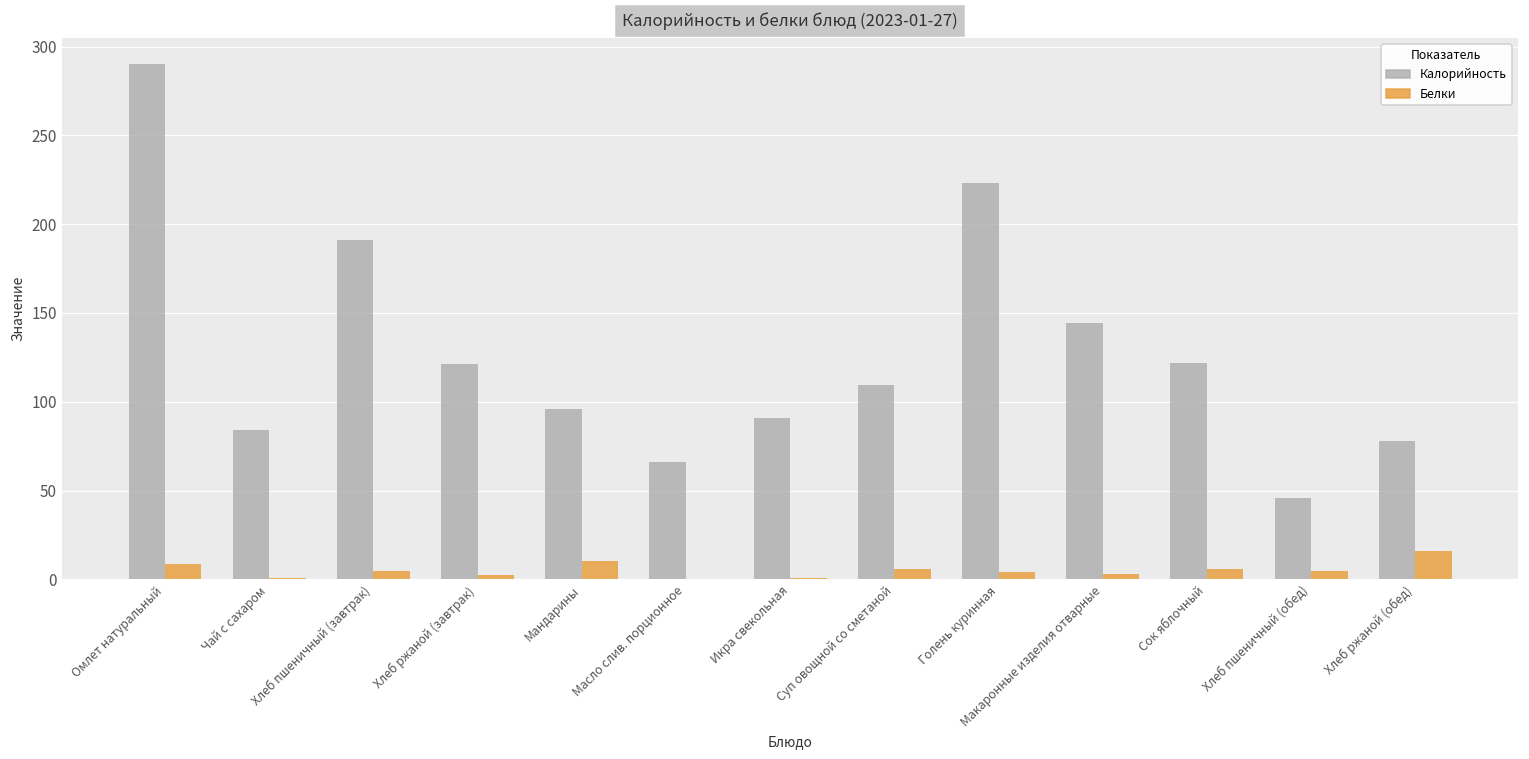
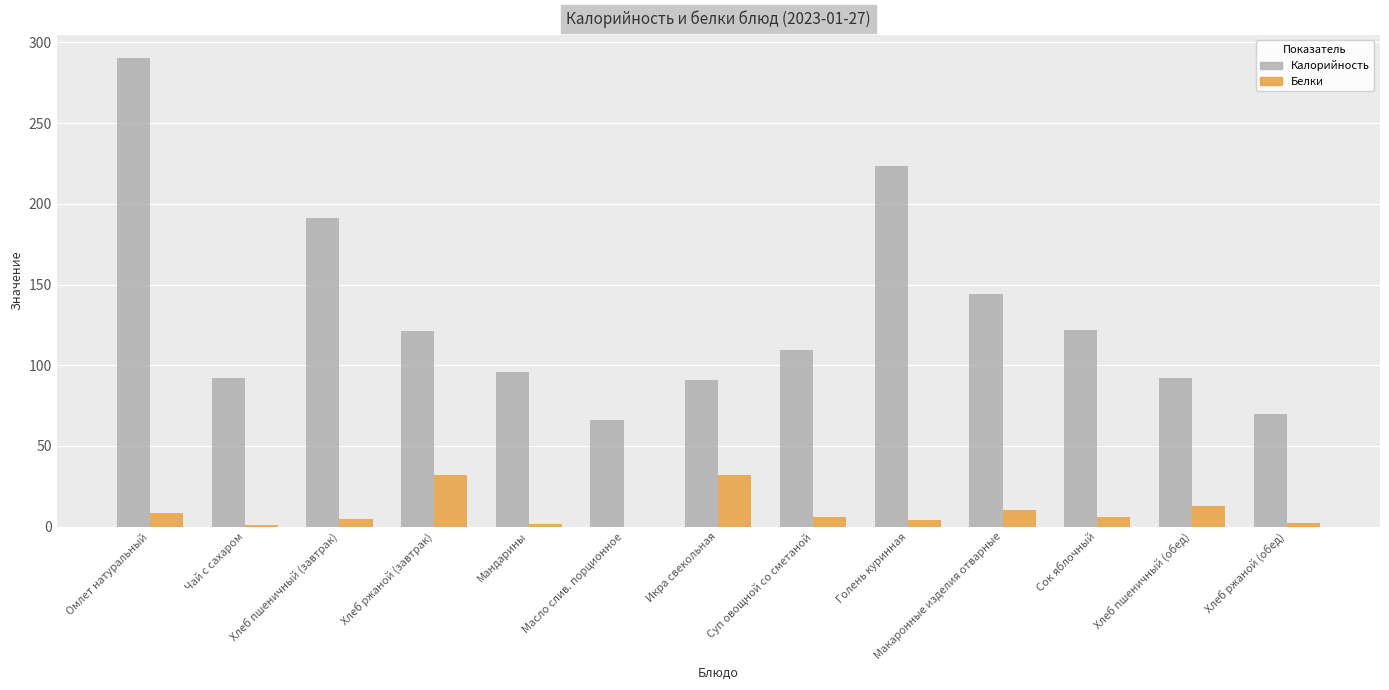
  {
    "Калорийность": {
      "Омлет натуральный": 290,
-     "Чай с сахаром": 84,
+     "Чай с сахаром": 92,
      "Хлеб пшеничный (завтрак)": 191,
      "Хлеб ржаной (завтрак)": 121,
      "Мандарины": 96,
      "Масло слив. порционное": 66,
      "Икра свекольная": 91,
      "Суп овощной со сметаной": 109,
      "Голень куринная": 223,
      "Макаронные изделия отварные": 144,
      "Сок яблочный": 122,
-     "Хлеб пшеничный (обед)": 46,
-     "Хлеб ржаной (обед)": 78
+     "Хлеб пшеничный (обед)": 92,
+     "Хлеб ржаной (обед)": 70
    },
    "Белки": {
      "Омлет натуральный": 9,
      "Хлеб пшеничный (завтрак)": 4,
-     "Хлеб ржаной (завтрак)": 3,
-     "Мандарины": 10,
+     "Хлеб ржаной (завтрак)": 32,
+     "Мандарины": 2,
      "Масло слив. порционное": 0,
-     "Икра свекольная": 1,
+     "Икра свекольная": 32,
      "Суп овощной со сметаной": 6,
      "Голень куринная": 4,
-     "Макаронные изделия отварные": 3,
+     "Макаронные изделия отварные": 11,
      "Сок яблочный": 6,
-     "Хлеб пшеничный (обед)": 4,
-     "Хлеб ржаной (обед)": 16
+     "Хлеб пшеничный (обед)": 13,
+     "Хлеб ржаной (обед)": 3
    }
  }
